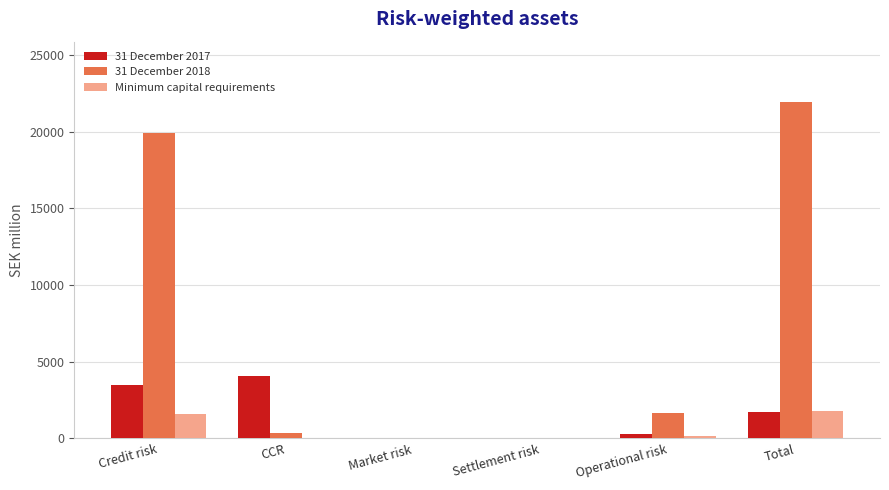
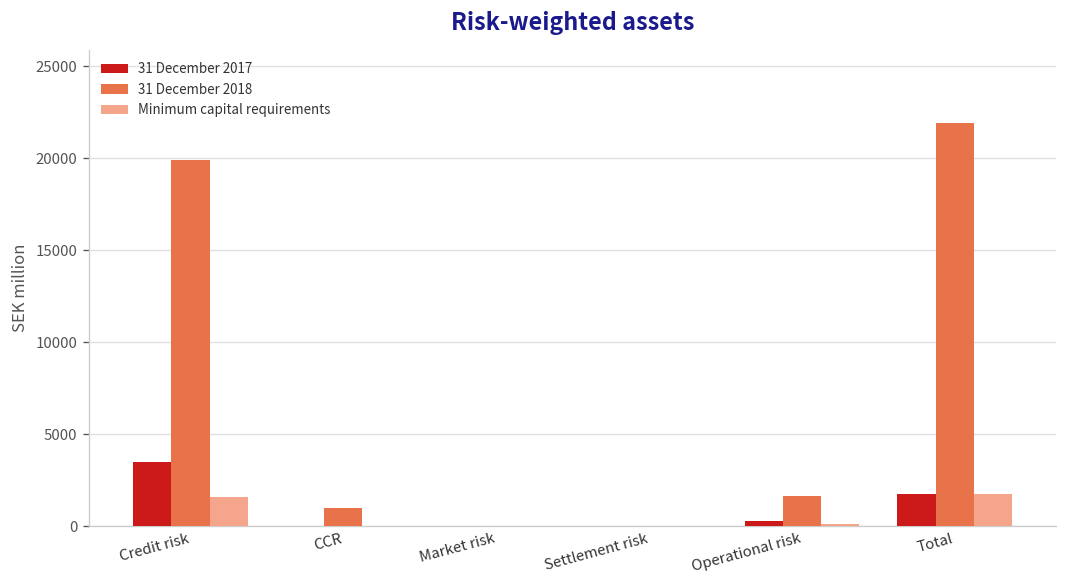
  {
    "31 December 2017": {
      "Credit risk": 3500,
-     "CCR": 4100,
+     "CCR": 0,
      "Market risk": 0,
      "Settlement risk": 0,
      "Operational risk": 300,
      "Total": 1700
    },
    "31 December 2018": {
      "Credit risk": 19900,
-     "CCR": 400,
+     "CCR": 1000,
      "Market risk": 0,
      "Settlement risk": 0,
      "Operational risk": 1700,
      "Total": 21900
    },
    "Minimum capital requirements": {
      "Credit risk": 1600,
      "Market risk": 0,
      "Settlement risk": 0,
      "Total": 1800
    }
  }
